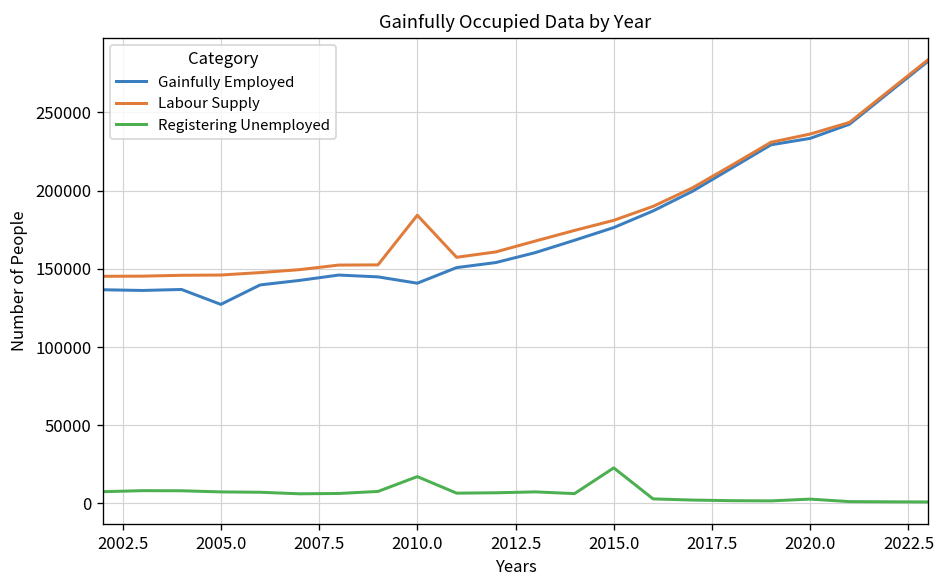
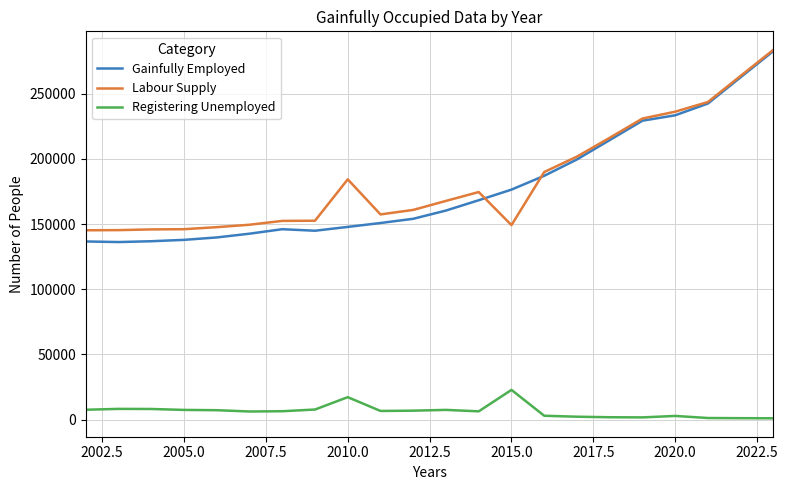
  {
    "Gainfully Employed": {
-     "2005.0": 127000,
-     "2010.0": 141000,
+     "2005.0": 138000,
+     "2010.0": 148000,
      "2015.0": 176000,
      "2020.0": 233000
    },
    "Labour Supply": {
      "2005.0": 146000,
      "2010.0": 184000,
-     "2015.0": 181000,
+     "2015.0": 149000,
      "2020.0": 236000
    },
    "Registering Unemployed": {
      "2005.0": 7000,
      "2010.0": 17000,
      "2015.0": 23000,
      "2020.0": 3000
    }
  }
